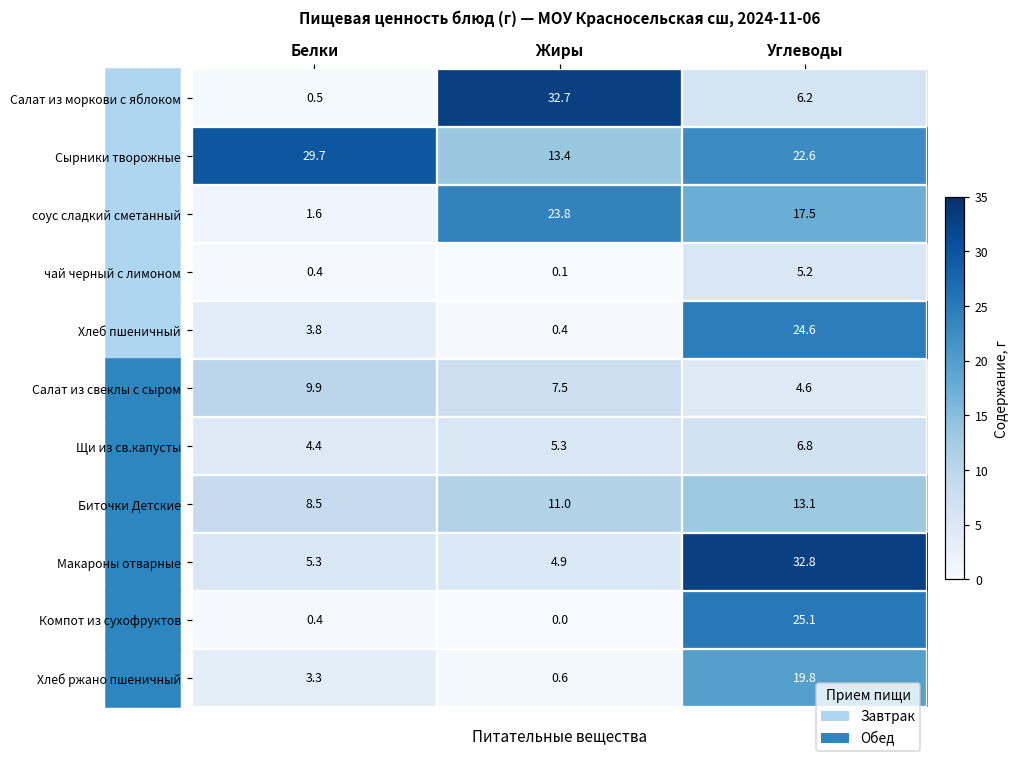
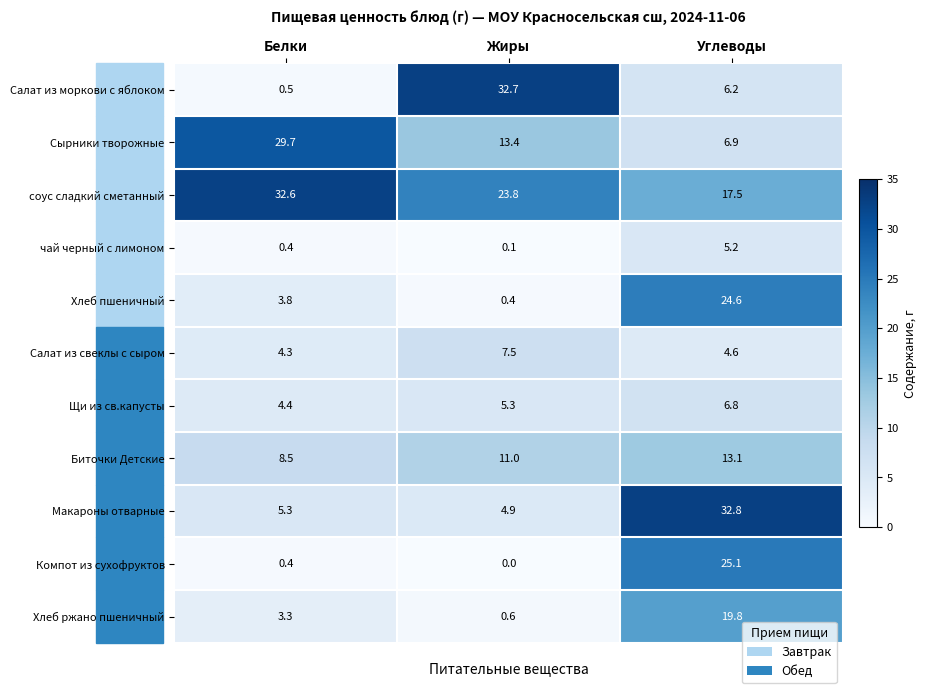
  {
    "Салат из моркови с яблоком": {
      "Белки": 0.5,
      "Жиры": 32.7,
      "Углеводы": 6.2
    },
    "Сырники творожные": {
      "Белки": 29.7,
      "Жиры": 13.4,
-     "Углеводы": 22.6
+     "Углеводы": 6.9
    },
    "соус сладкий сметанный": {
-     "Белки": 1.6,
+     "Белки": 32.6,
      "Жиры": 23.8,
      "Углеводы": 17.5
    },
    "чай черный с лимоном": {
      "Белки": 0.4,
      "Жиры": 0.1,
      "Углеводы": 5.2
    },
    "Хлеб пшеничный": {
      "Белки": 3.8,
      "Жиры": 0.4,
      "Углеводы": 24.6
    },
    "Салат из свеклы с сыром": {
-     "Белки": 9.9,
+     "Белки": 4.3,
      "Жиры": 7.5,
      "Углеводы": 4.6
    },
    "Щи из св.капусты": {
      "Белки": 4.4,
      "Жиры": 5.3,
      "Углеводы": 6.8
    },
    "Биточки Детские": {
      "Белки": 8.5,
      "Жиры": 11.0,
      "Углеводы": 13.1
    },
    "Макароны отварные": {
      "Белки": 5.3,
      "Жиры": 4.9,
      "Углеводы": 32.8
    },
    "Компот из сухофруктов": {
      "Белки": 0.4,
      "Жиры": 0.0,
      "Углеводы": 25.1
    },
    "Хлеб ржано пшеничный": {
      "Белки": 3.3,
      "Жиры": 0.6,
      "Углеводы": 19.8
    }
  }
